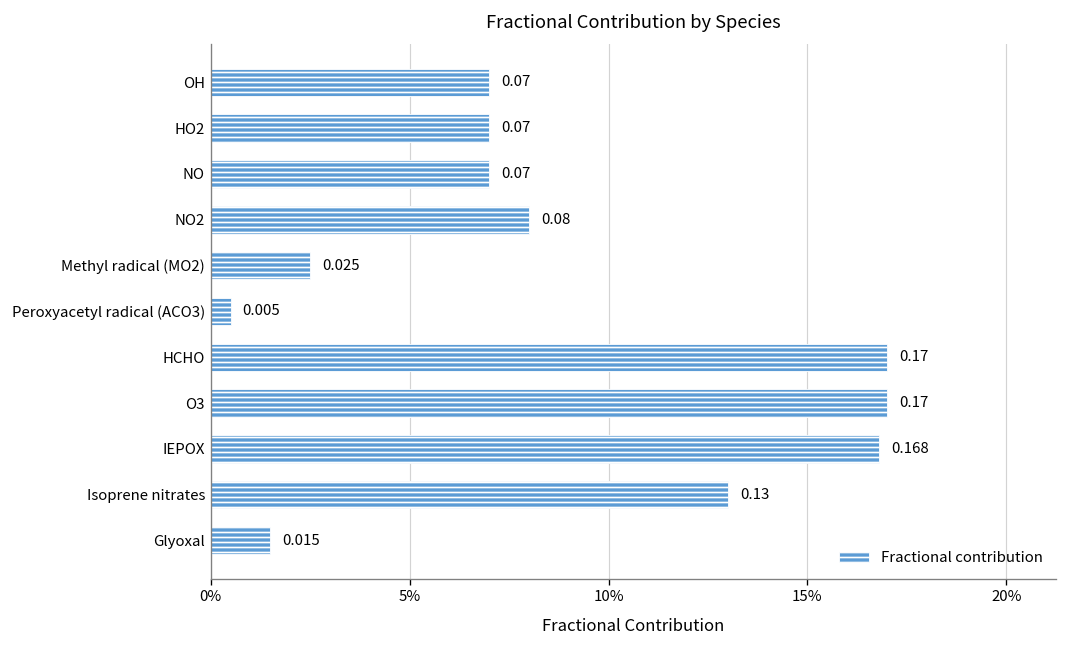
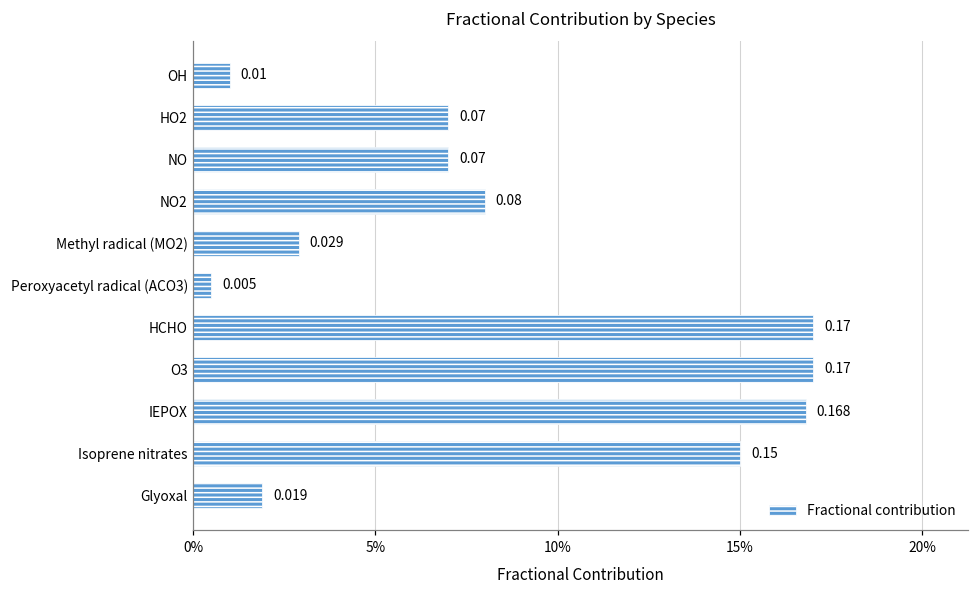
  {
-   "OH": 0.07,
+   "OH": 0.01,
    "HO2": 0.07,
    "NO": 0.07,
    "NO2": 0.08,
-   "Methyl radical (MO2)": 0.025,
+   "Methyl radical (MO2)": 0.029,
    "Peroxyacetyl radical (ACO3)": 0.005,
    "HCHO": 0.17,
    "O3": 0.17,
    "IEPOX": 0.168,
-   "Isoprene nitrates": 0.13,
-   "Glyoxal": 0.015
+   "Isoprene nitrates": 0.15,
+   "Glyoxal": 0.019
  }
